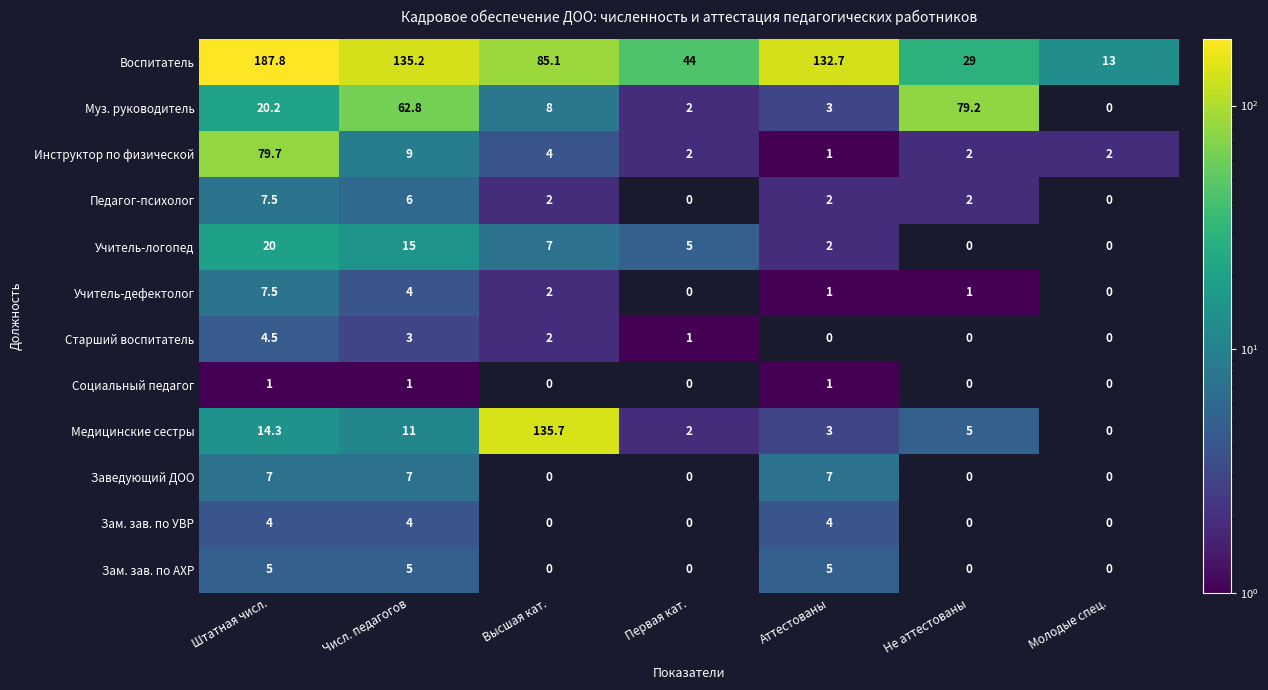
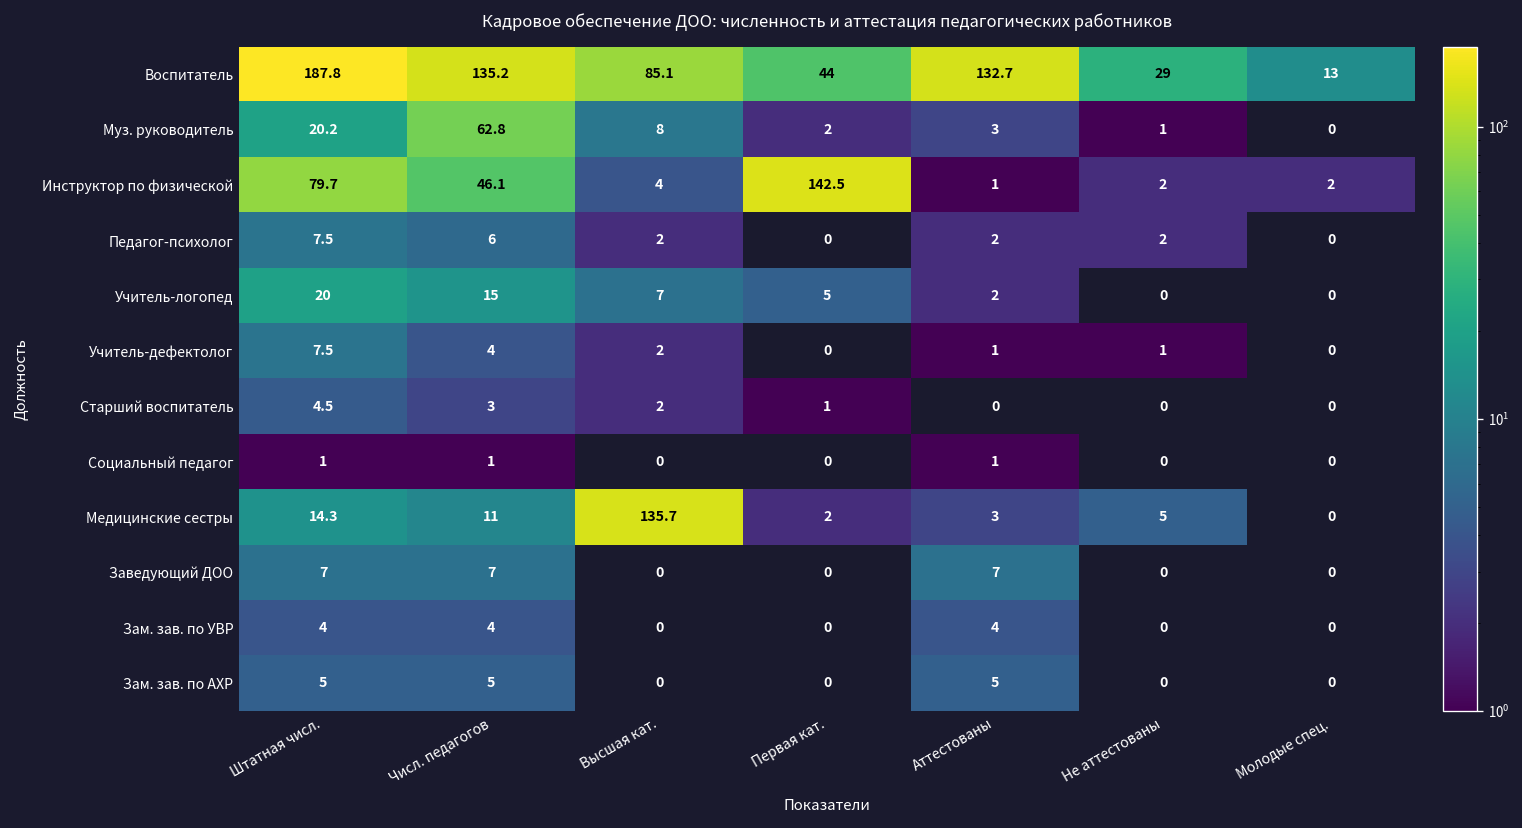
  {
    "Воспитатель": {
      "Штатная числ.": 187.8,
      "Числ. педагогов": 135.2,
      "Высшая кат.": 85.1,
      "Первая кат.": 44,
      "Аттестованы": 132.7,
      "Не аттестованы": 29,
      "Молодые спец.": 13
    },
    "Муз. руководитель": {
      "Штатная числ.": 20.2,
      "Числ. педагогов": 62.8,
      "Высшая кат.": 8,
      "Первая кат.": 2,
      "Аттестованы": 3,
-     "Не аттестованы": 79.2
+     "Не аттестованы": 1
    },
    "Инструктор по физической": {
      "Штатная числ.": 79.7,
-     "Числ. педагогов": 9,
+     "Числ. педагогов": 46.1,
      "Высшая кат.": 4,
-     "Первая кат.": 2,
+     "Первая кат.": 142.5,
      "Аттестованы": 1,
      "Не аттестованы": 2,
      "Молодые спец.": 2
    },
    "Педагог-психолог": {
      "Штатная числ.": 7.5,
      "Числ. педагогов": 6,
      "Высшая кат.": 2,
      "Аттестованы": 2,
      "Не аттестованы": 2
    },
    "Учитель-логопед": {
      "Штатная числ.": 20,
      "Числ. педагогов": 15,
      "Высшая кат.": 7,
      "Первая кат.": 5,
      "Аттестованы": 2
    },
    "Учитель-дефектолог": {
      "Штатная числ.": 7.5,
      "Числ. педагогов": 4,
      "Высшая кат.": 2,
      "Аттестованы": 1,
      "Не аттестованы": 1
    },
    "Старший воспитатель": {
      "Штатная числ.": 4.5,
      "Числ. педагогов": 3,
      "Высшая кат.": 2,
      "Первая кат.": 1
    },
    "Социальный педагог": {
      "Штатная числ.": 1,
      "Числ. педагогов": 1,
      "Аттестованы": 1
    },
    "Медицинские сестры": {
      "Штатная числ.": 14.3,
      "Числ. педагогов": 11,
      "Высшая кат.": 135.7,
      "Первая кат.": 2,
      "Аттестованы": 3,
      "Не аттестованы": 5
    },
    "Заведующий ДОО": {
      "Штатная числ.": 7,
      "Числ. педагогов": 7,
      "Аттестованы": 7
    },
    "Зам. зав. по УВР": {
      "Штатная числ.": 4,
      "Числ. педагогов": 4,
      "Аттестованы": 4
    },
    "Зам. зав. по АХР": {
      "Штатная числ.": 5,
      "Числ. педагогов": 5,
      "Аттестованы": 5
    }
  }
